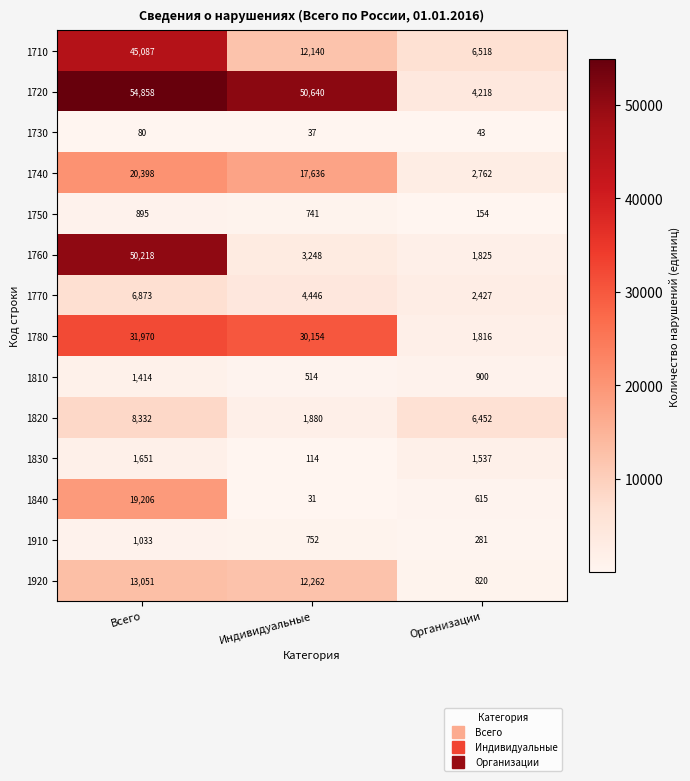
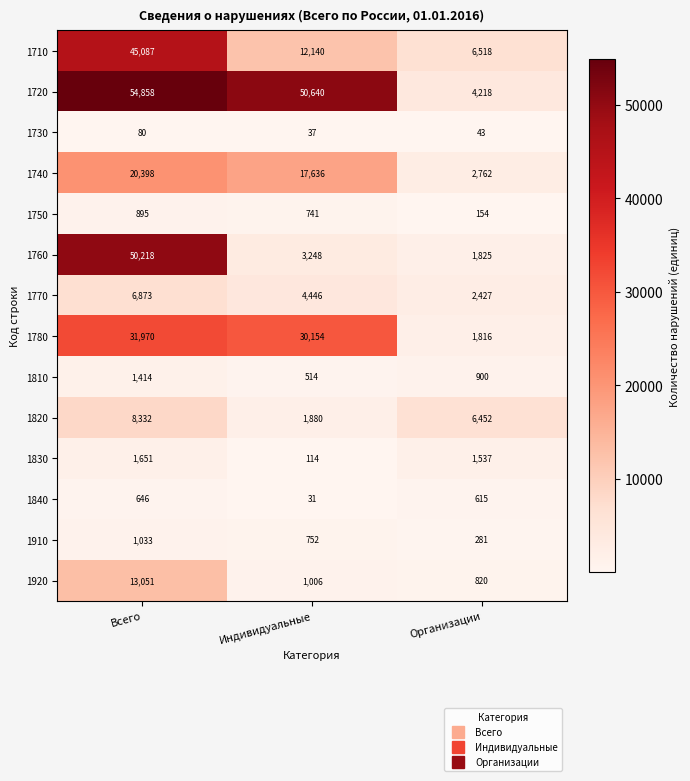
  {
    "1710": {
      "Всего": "45,087",
      "Индивидуальные": "12,140",
      "Организации": "6,518"
    },
    "1720": {
      "Всего": "54,858",
      "Индивидуальные": "50,640",
      "Организации": "4,218"
    },
    "1730": {
      "Всего": "80",
      "Индивидуальные": "37",
      "Организации": "43"
    },
    "1740": {
      "Всего": "20,398",
      "Индивидуальные": "17,636",
      "Организации": "2,762"
    },
    "1750": {
      "Всего": "895",
      "Индивидуальные": "741",
      "Организации": "154"
    },
    "1760": {
      "Всего": "50,218",
      "Индивидуальные": "3,248",
      "Организации": "1,825"
    },
    "1770": {
      "Всего": "6,873",
      "Индивидуальные": "4,446",
      "Организации": "2,427"
    },
    "1780": {
      "Всего": "31,970",
      "Индивидуальные": "30,154",
      "Организации": "1,816"
    },
    "1810": {
      "Всего": "1,414",
      "Индивидуальные": "514",
      "Организации": "900"
    },
    "1820": {
      "Всего": "8,332",
      "Индивидуальные": "1,880",
      "Организации": "6,452"
    },
    "1830": {
      "Всего": "1,651",
      "Индивидуальные": "114",
      "Организации": "1,537"
    },
    "1840": {
-     "Всего": "19,206",
+     "Всего": "646",
      "Индивидуальные": "31",
      "Организации": "615"
    },
    "1910": {
      "Всего": "1,033",
      "Индивидуальные": "752",
      "Организации": "281"
    },
    "1920": {
      "Всего": "13,051",
-     "Индивидуальные": "12,262",
+     "Индивидуальные": "1,006",
      "Организации": "820"
    }
  }
